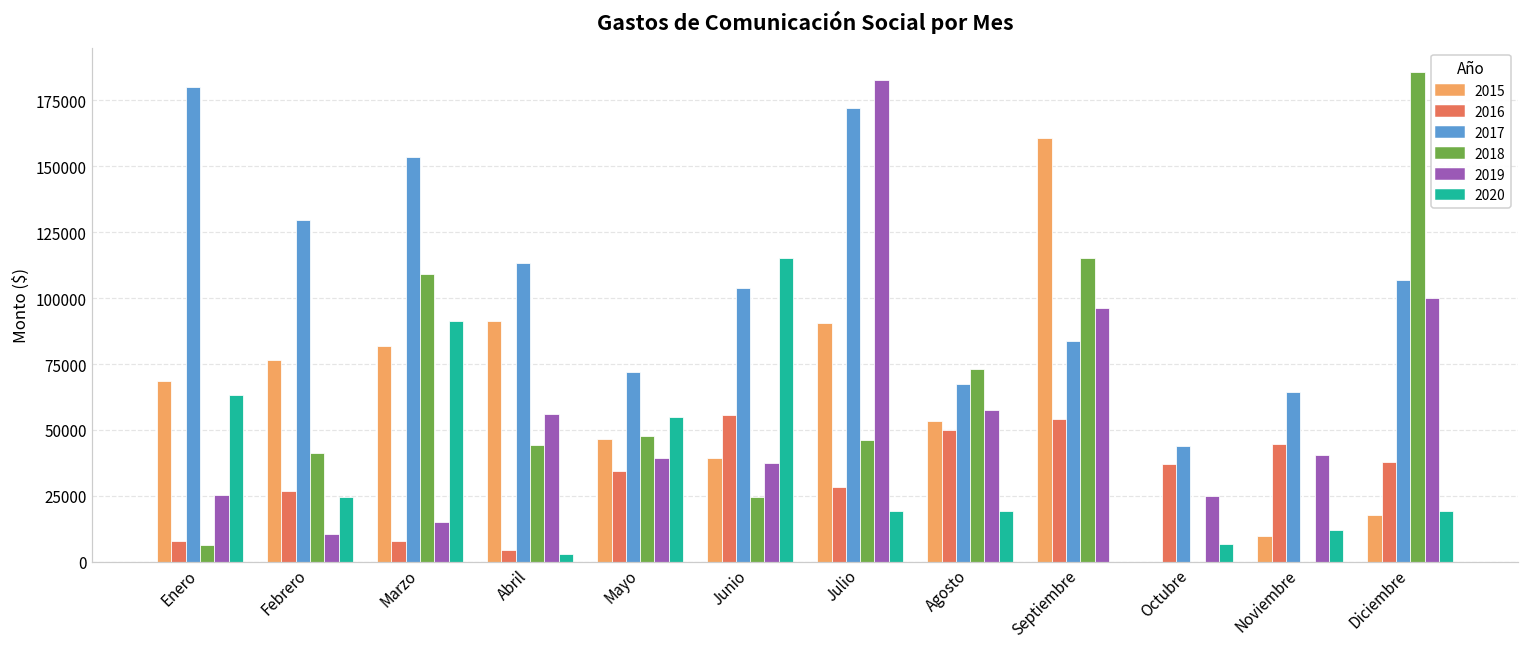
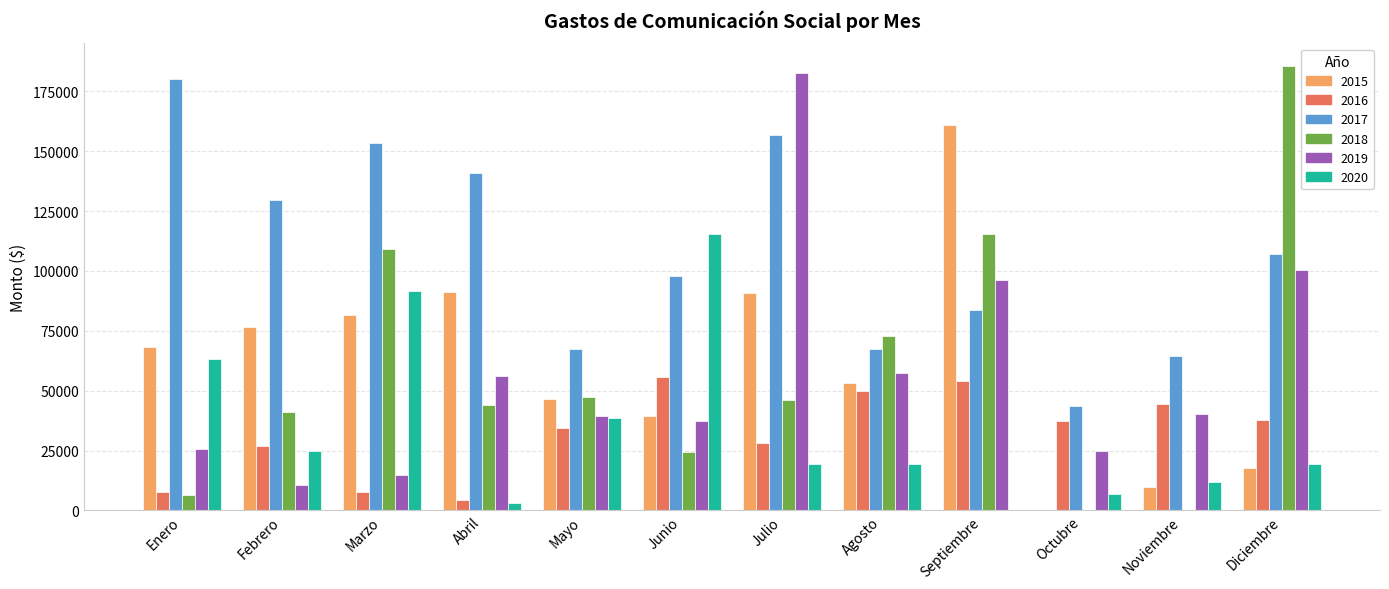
  {
    "2017": {
      "Enero": 180000,
      "Febrero": 130000,
      "Marzo": 153000,
-     "Abril": 113000,
-     "Mayo": 72000,
-     "Junio": 104000,
-     "Julio": 172000,
+     "Abril": 141000,
+     "Mayo": 68000,
+     "Junio": 98000,
+     "Julio": 157000,
      "Agosto": 67000,
      "Septiembre": 84000,
      "Octubre": 44000,
      "Noviembre": 64000,
      "Diciembre": 107000
    },
    "2018": {
      "Enero": 6000,
      "Febrero": 41000,
      "Marzo": 109000,
      "Abril": 44000,
      "Mayo": 48000,
      "Junio": 25000,
      "Julio": 46000,
      "Agosto": 73000,
      "Septiembre": 115000,
      "Octubre": 0,
      "Noviembre": 0,
      "Diciembre": 186000
    },
    "2019": {
      "Enero": 25000,
      "Febrero": 10000,
      "Marzo": 15000,
      "Abril": 56000,
      "Mayo": 39000,
      "Junio": 38000,
      "Julio": 183000,
      "Agosto": 57000,
      "Septiembre": 96000,
      "Octubre": 25000,
      "Noviembre": 40000,
      "Diciembre": 100000
    },
    "2020": {
      "Enero": 63000,
      "Febrero": 25000,
      "Marzo": 91000,
      "Abril": 3000,
-     "Mayo": 55000,
+     "Mayo": 39000,
      "Junio": 115000,
      "Julio": 19000,
      "Agosto": 19000,
      "Septiembre": 0,
      "Octubre": 7000,
      "Noviembre": 12000,
      "Diciembre": 19000
    }
  }
